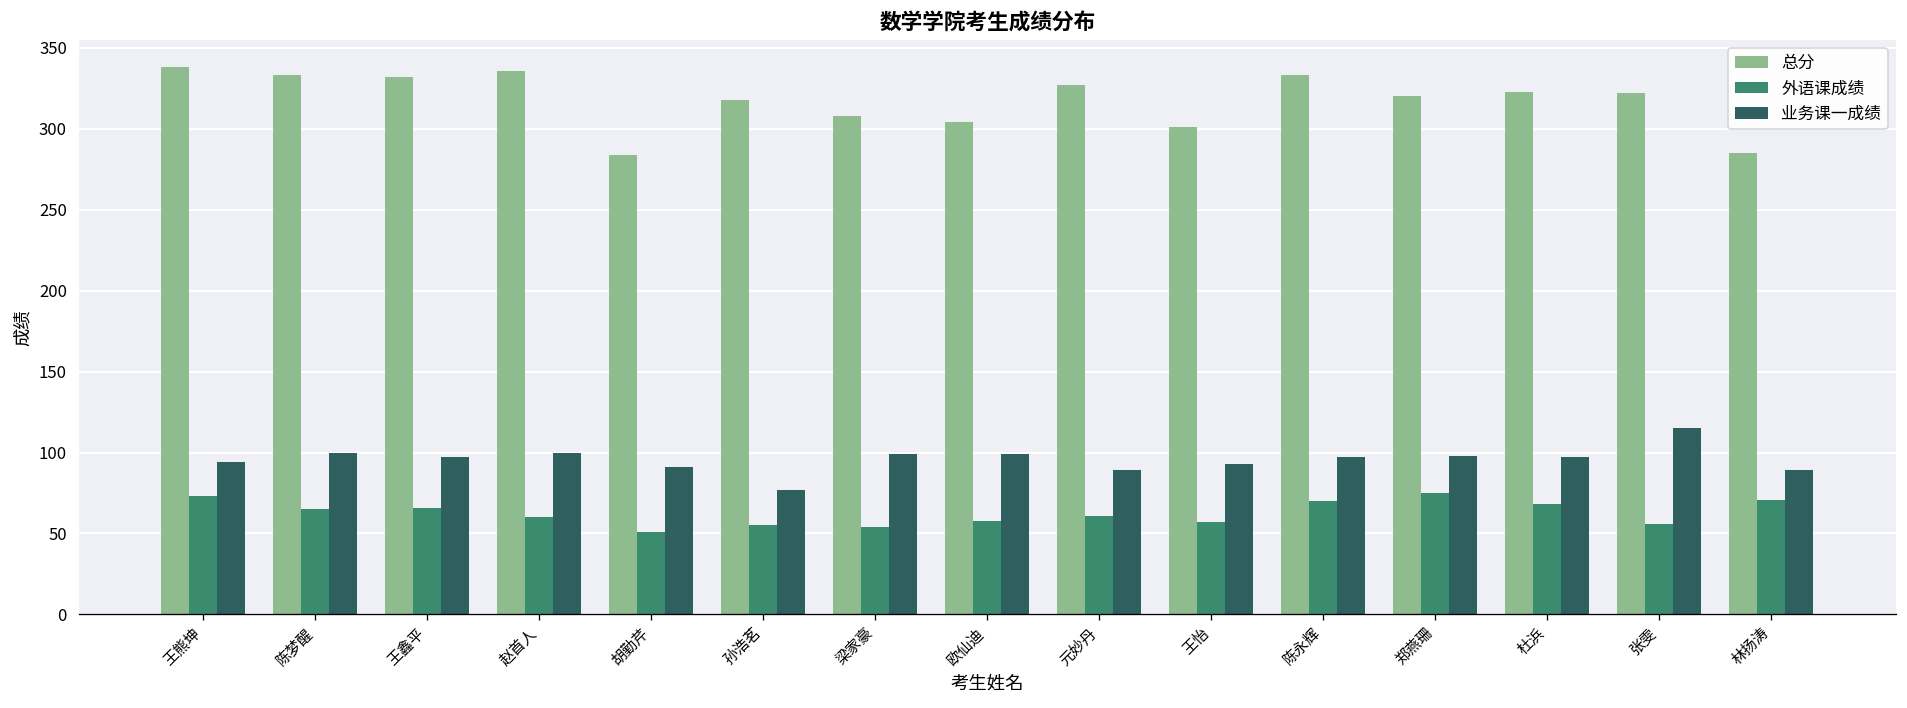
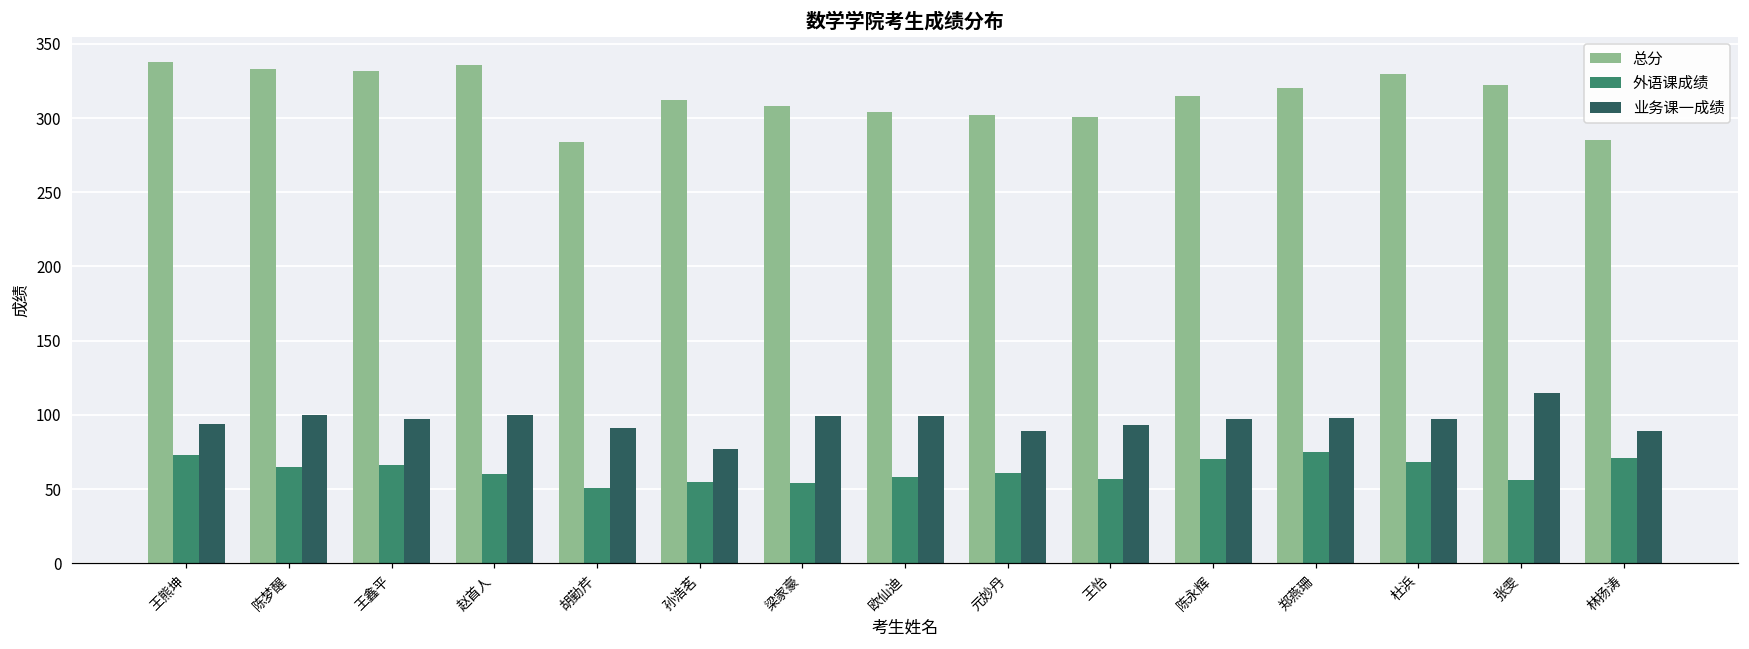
  {
    "总分": {
      "王熊坤": 338,
      "陈梦醒": 333,
      "王鑫平": 332,
      "赵首人": 336,
      "胡勤芹": 284,
-     "孙浩茗": 318,
+     "孙浩茗": 312,
      "梁家豪": 308,
      "欧仙迪": 304,
-     "元妙丹": 327,
+     "元妙丹": 302,
      "王怡": 301,
-     "陈永辉": 333,
+     "陈永辉": 315,
      "郑燕珊": 320,
-     "杜浜": 323,
+     "杜浜": 330,
      "张雯": 322,
      "林扬涛": 285
    }
  }
